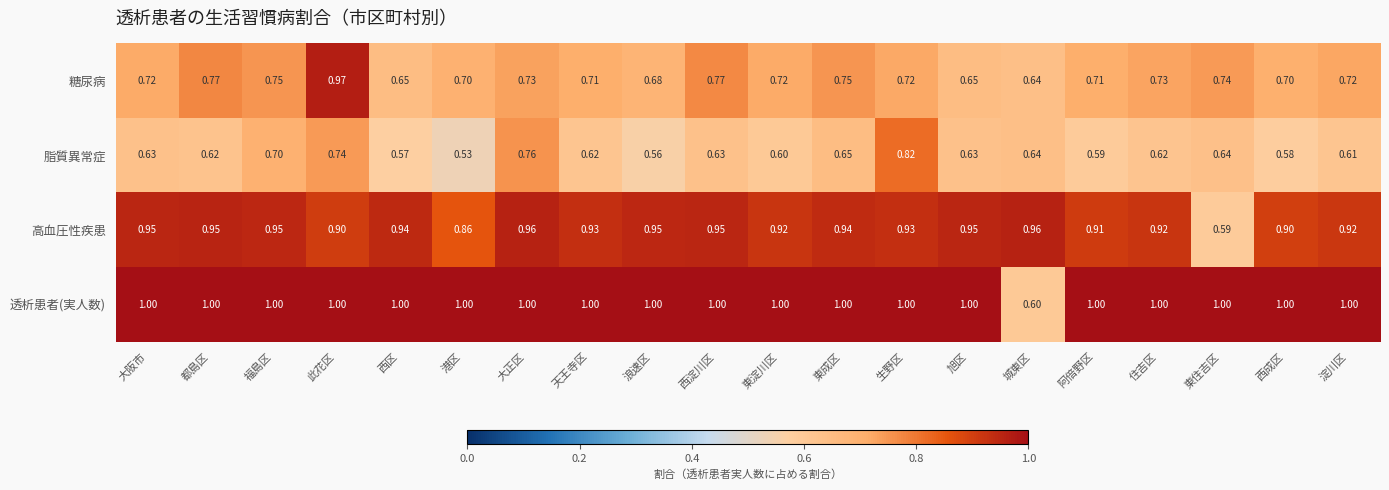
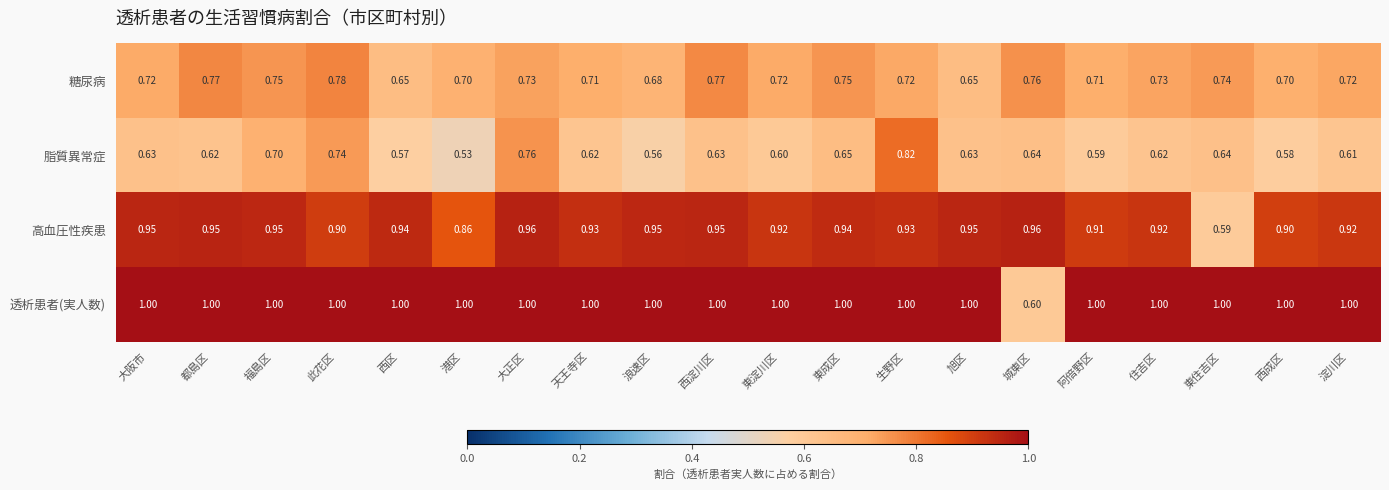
  {
    "糖尿病": {
      "大阪市": 0.72,
      "都島区": 0.77,
      "福島区": 0.75,
-     "此花区": 0.97,
+     "此花区": 0.78,
      "西区": 0.65,
      "港区": 0.70,
      "大正区": 0.73,
      "天王寺区": 0.71,
      "浪速区": 0.68,
      "西淀川区": 0.77,
      "東淀川区": 0.72,
      "東成区": 0.75,
      "生野区": 0.72,
      "旭区": 0.65,
-     "城東区": 0.64,
+     "城東区": 0.76,
      "阿倍野区": 0.71,
      "住吉区": 0.73,
      "東住吉区": 0.74,
      "西成区": 0.70,
      "淀川区": 0.72
    },
    "脂質異常症": {
      "大阪市": 0.63,
      "都島区": 0.62,
      "福島区": 0.70,
      "此花区": 0.74,
      "西区": 0.57,
      "港区": 0.53,
      "大正区": 0.76,
      "天王寺区": 0.62,
      "浪速区": 0.56,
      "西淀川区": 0.63,
      "東淀川区": 0.60,
      "東成区": 0.65,
      "生野区": 0.82,
      "旭区": 0.63,
      "城東区": 0.64,
      "阿倍野区": 0.59,
      "住吉区": 0.62,
      "東住吉区": 0.64,
      "西成区": 0.58,
      "淀川区": 0.61
    },
    "高血圧性疾患": {
      "大阪市": 0.95,
      "都島区": 0.95,
      "福島区": 0.95,
      "此花区": 0.90,
      "西区": 0.94,
      "港区": 0.86,
      "大正区": 0.96,
      "天王寺区": 0.93,
      "浪速区": 0.95,
      "西淀川区": 0.95,
      "東淀川区": 0.92,
      "東成区": 0.94,
      "生野区": 0.93,
      "旭区": 0.95,
      "城東区": 0.96,
      "阿倍野区": 0.91,
      "住吉区": 0.92,
      "東住吉区": 0.59,
      "西成区": 0.90,
      "淀川区": 0.92
    },
    "透析患者(実人数)": {
      "大阪市": 1.00,
      "都島区": 1.00,
      "福島区": 1.00,
      "此花区": 1.00,
      "西区": 1.00,
      "港区": 1.00,
      "大正区": 1.00,
      "天王寺区": 1.00,
      "浪速区": 1.00,
      "西淀川区": 1.00,
      "東淀川区": 1.00,
      "東成区": 1.00,
      "生野区": 1.00,
      "旭区": 1.00,
      "城東区": 0.60,
      "阿倍野区": 1.00,
      "住吉区": 1.00,
      "東住吉区": 1.00,
      "西成区": 1.00,
      "淀川区": 1.00
    }
  }
